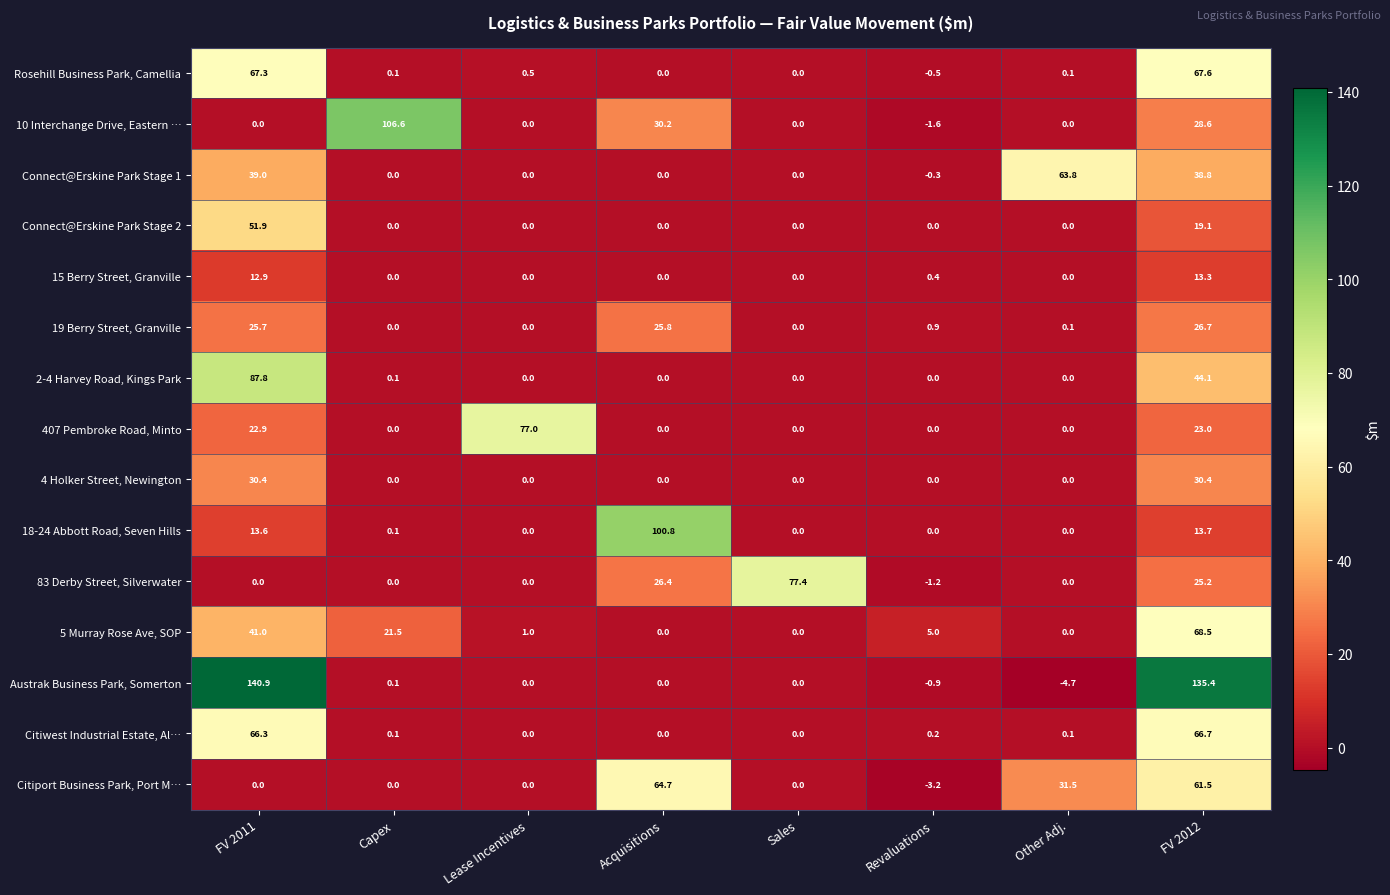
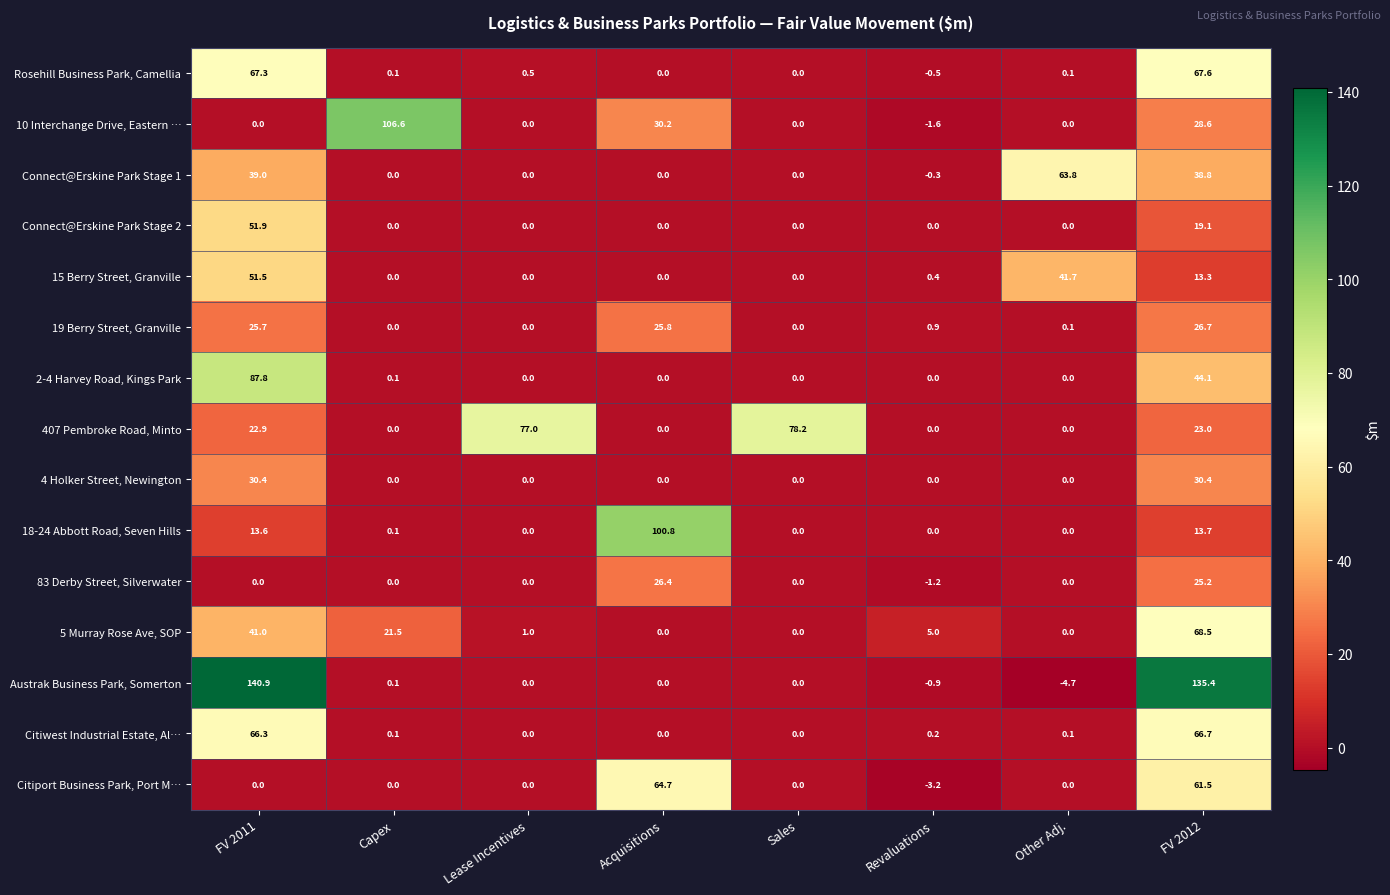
  {
    "Rosehill Business Park, Camellia": {
      "FV 2011": 67.3,
      "Capex": 0.1,
      "Lease Incentives": 0.5,
      "Acquisitions": 0.0,
      "Sales": 0.0,
      "Revaluations": -0.5,
      "Other Adj.": 0.1,
      "FV 2012": 67.6
    },
    "10 Interchange Drive, Eastern …": {
      "FV 2011": 0.0,
      "Capex": 106.6,
      "Lease Incentives": 0.0,
      "Acquisitions": 30.2,
      "Sales": 0.0,
      "Revaluations": -1.6,
      "Other Adj.": 0.0,
      "FV 2012": 28.6
    },
    "Connect@Erskine Park Stage 1": {
      "FV 2011": 39.0,
      "Capex": 0.0,
      "Lease Incentives": 0.0,
      "Acquisitions": 0.0,
      "Sales": 0.0,
      "Revaluations": -0.3,
      "Other Adj.": 63.8,
      "FV 2012": 38.8
    },
    "Connect@Erskine Park Stage 2": {
      "FV 2011": 51.9,
      "Capex": 0.0,
      "Lease Incentives": 0.0,
      "Acquisitions": 0.0,
      "Sales": 0.0,
      "Revaluations": 0.0,
      "Other Adj.": 0.0,
      "FV 2012": 19.1
    },
    "15 Berry Street, Granville": {
-     "FV 2011": 12.9,
+     "FV 2011": 51.5,
      "Capex": 0.0,
      "Lease Incentives": 0.0,
      "Acquisitions": 0.0,
      "Sales": 0.0,
      "Revaluations": 0.4,
-     "Other Adj.": 0.0,
+     "Other Adj.": 41.7,
      "FV 2012": 13.3
    },
    "19 Berry Street, Granville": {
      "FV 2011": 25.7,
      "Capex": 0.0,
      "Lease Incentives": 0.0,
      "Acquisitions": 25.8,
      "Sales": 0.0,
      "Revaluations": 0.9,
      "Other Adj.": 0.1,
      "FV 2012": 26.7
    },
    "2-4 Harvey Road, Kings Park": {
      "FV 2011": 87.8,
      "Capex": 0.1,
      "Lease Incentives": 0.0,
      "Acquisitions": 0.0,
      "Sales": 0.0,
      "Revaluations": 0.0,
      "Other Adj.": 0.0,
      "FV 2012": 44.1
    },
    "407 Pembroke Road, Minto": {
      "FV 2011": 22.9,
      "Capex": 0.0,
      "Lease Incentives": 77.0,
      "Acquisitions": 0.0,
-     "Sales": 0.0,
+     "Sales": 78.2,
      "Revaluations": 0.0,
      "Other Adj.": 0.0,
      "FV 2012": 23.0
    },
    "4 Holker Street, Newington": {
      "FV 2011": 30.4,
      "Capex": 0.0,
      "Lease Incentives": 0.0,
      "Acquisitions": 0.0,
      "Sales": 0.0,
      "Revaluations": 0.0,
      "Other Adj.": 0.0,
      "FV 2012": 30.4
    },
    "18-24 Abbott Road, Seven Hills": {
      "FV 2011": 13.6,
      "Capex": 0.1,
      "Lease Incentives": 0.0,
      "Acquisitions": 100.8,
      "Sales": 0.0,
      "Revaluations": 0.0,
      "Other Adj.": 0.0,
      "FV 2012": 13.7
    },
    "83 Derby Street, Silverwater": {
      "FV 2011": 0.0,
      "Capex": 0.0,
      "Lease Incentives": 0.0,
      "Acquisitions": 26.4,
-     "Sales": 77.4,
+     "Sales": 0.0,
      "Revaluations": -1.2,
      "Other Adj.": 0.0,
      "FV 2012": 25.2
    },
    "5 Murray Rose Ave, SOP": {
      "FV 2011": 41.0,
      "Capex": 21.5,
      "Lease Incentives": 1.0,
      "Acquisitions": 0.0,
      "Sales": 0.0,
      "Revaluations": 5.0,
      "Other Adj.": 0.0,
      "FV 2012": 68.5
    },
    "Austrak Business Park, Somerton": {
      "FV 2011": 140.9,
      "Capex": 0.1,
      "Lease Incentives": 0.0,
      "Acquisitions": 0.0,
      "Sales": 0.0,
      "Revaluations": -0.9,
      "Other Adj.": -4.7,
      "FV 2012": 135.4
    },
    "Citiwest Industrial Estate, Al…": {
      "FV 2011": 66.3,
      "Capex": 0.1,
      "Lease Incentives": 0.0,
      "Acquisitions": 0.0,
      "Sales": 0.0,
      "Revaluations": 0.2,
      "Other Adj.": 0.1,
      "FV 2012": 66.7
    },
    "Citiport Business Park, Port M…": {
      "FV 2011": 0.0,
      "Capex": 0.0,
      "Lease Incentives": 0.0,
      "Acquisitions": 64.7,
      "Sales": 0.0,
      "Revaluations": -3.2,
-     "Other Adj.": 31.5,
+     "Other Adj.": 0.0,
      "FV 2012": 61.5
    }
  }
